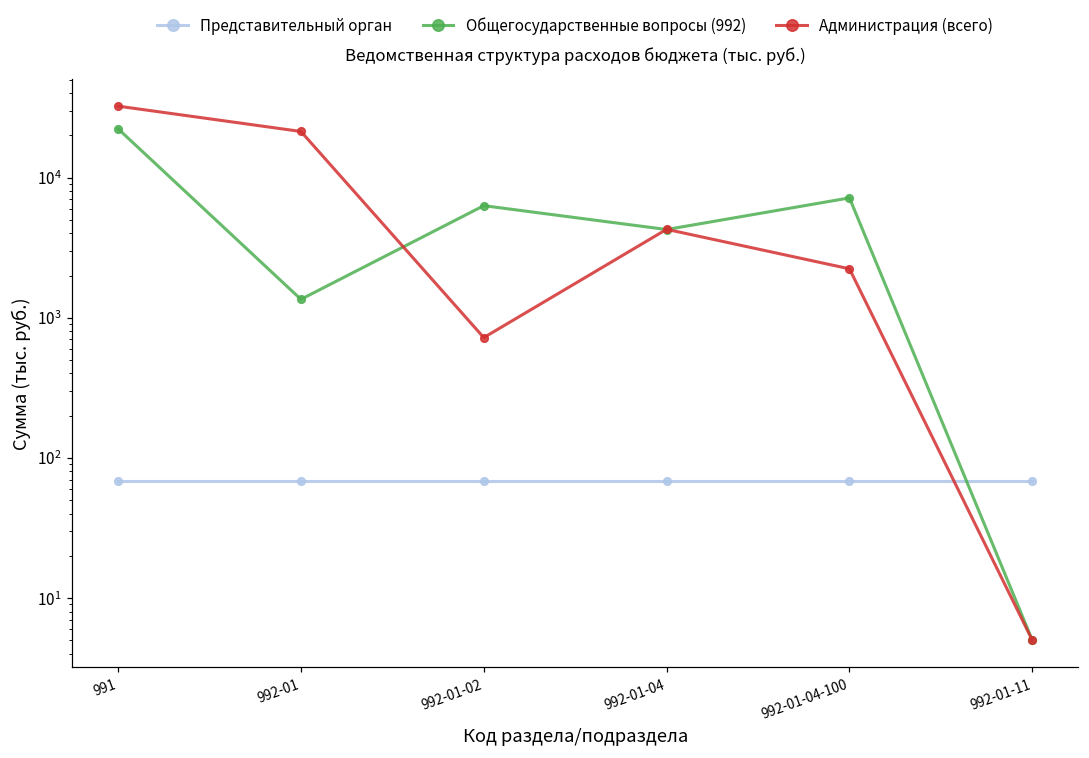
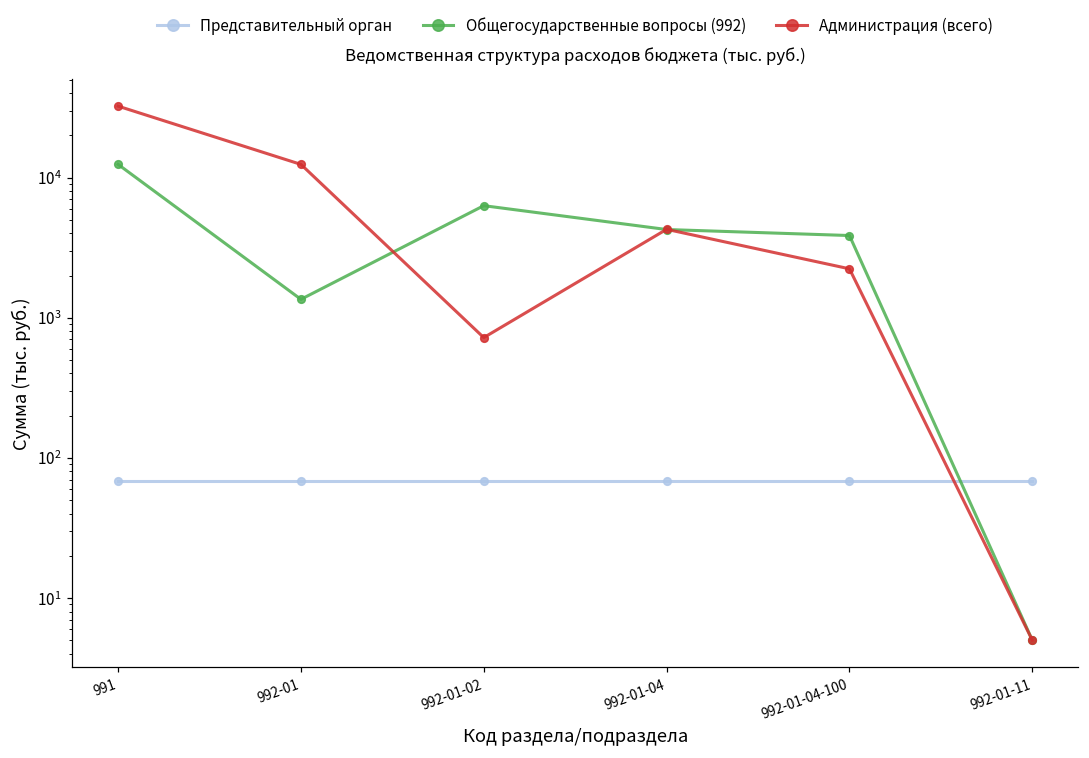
  {
    "Представительный орган": {
      "991": 70,
      "992-01": 70,
      "992-01-02": 70,
      "992-01-04": 70,
      "992-01-04-100": 70,
      "992-01-11": 70
    },
    "Общегосударственные вопросы (992)": {
-     "991": 22000,
+     "991": 12000,
      "992-01": 1400,
      "992-01-02": 6000,
-     "992-01-04-100": 7000
+     "992-01-04-100": 3900
    },
    "Администрация (всего)": {
      "991": 32000,
-     "992-01": 21000,
+     "992-01": 12000,
      "992-01-02": 700,
      "992-01-04-100": 2200
    }
  }
